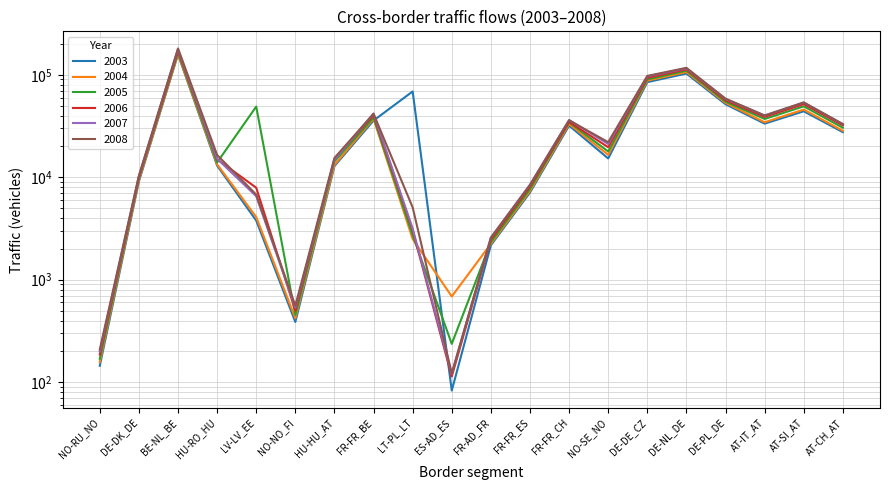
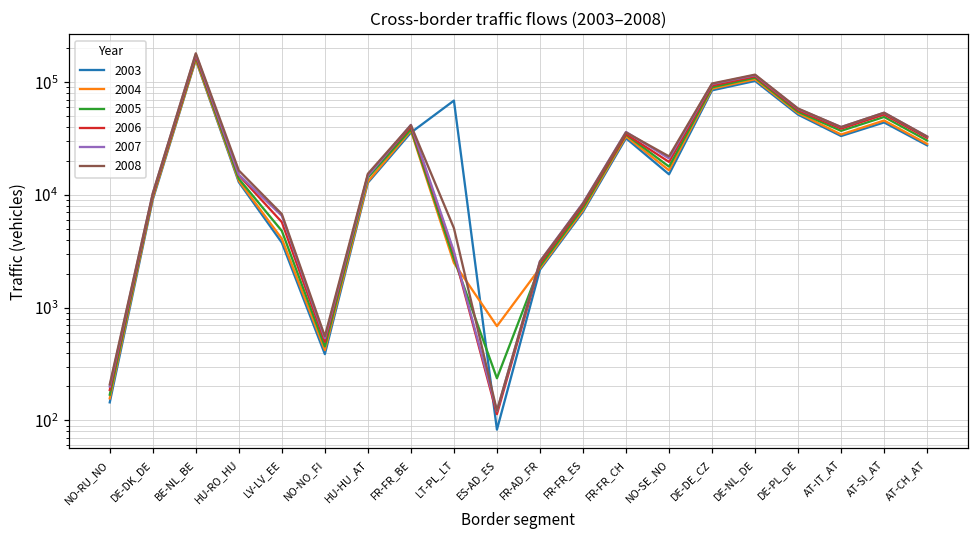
  {
    "2003": {
      "NO-RU_NO": 140,
      "LV-LV_EE": 3800,
      "NO-NO_FI": 390,
      "LT-PL_LT": 70000,
      "ES-AD_ES": 80,
      "NO-SE_NO": 15000
    },
    "2004": {
      "NO-RU_NO": 160,
      "LV-LV_EE": 4100,
      "NO-NO_FI": 420,
      "LT-PL_LT": 2500,
      "ES-AD_ES": 700,
      "NO-SE_NO": 17000
    },
    "2005": {
      "NO-RU_NO": 170,
-     "LV-LV_EE": 50000,
+     "LV-LV_EE": 5000,
      "NO-NO_FI": 500,
      "LT-PL_LT": 2700,
      "ES-AD_ES": 240,
      "NO-SE_NO": 18000
    },
    "2006": {
      "NO-RU_NO": 190,
-     "LV-LV_EE": 8000,
+     "LV-LV_EE": 6000,
      "NO-NO_FI": 500,
      "ES-AD_ES": 110,
      "NO-SE_NO": 20000
    },
    "2008": {
      "HU-RO_HU": 17000,
      "LT-PL_LT": 5000
    }
  }
